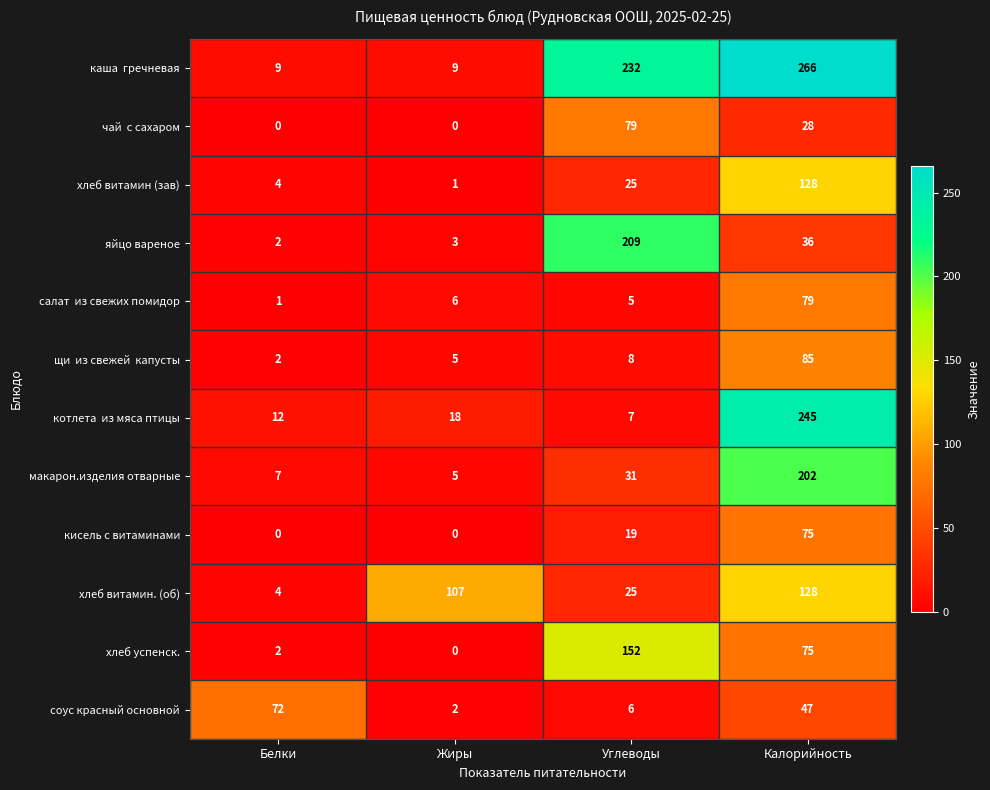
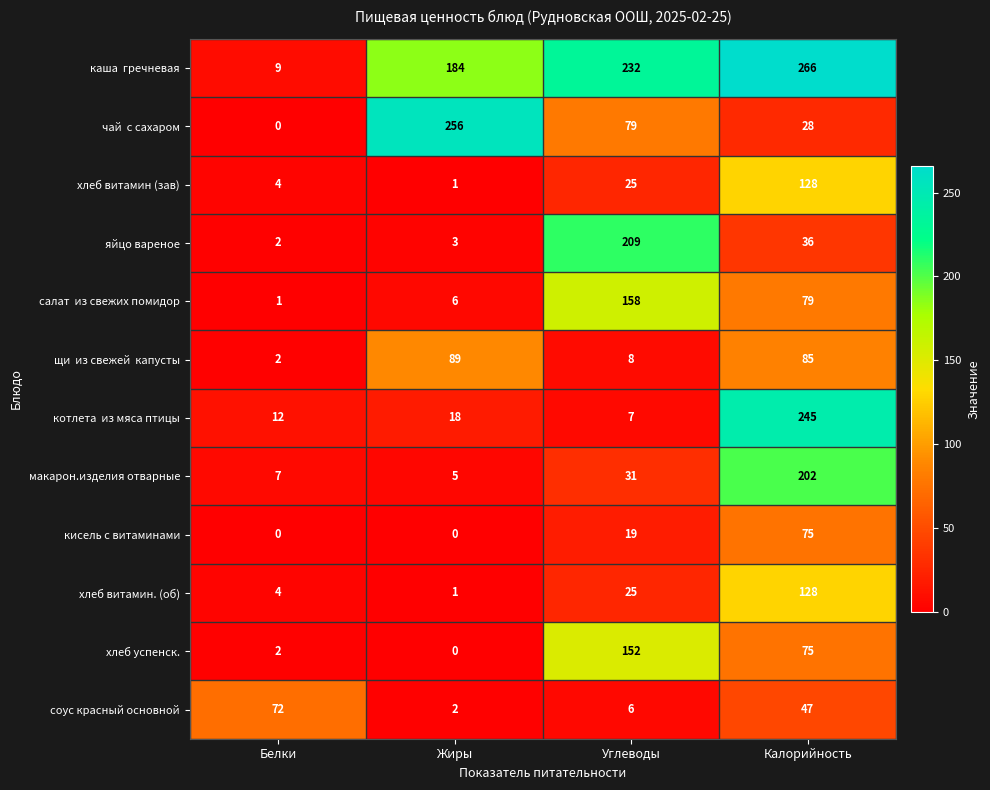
  {
    "каша гречневая": {
      "Белки": 9,
-     "Жиры": 9,
+     "Жиры": 184,
      "Углеводы": 232,
      "Калорийность": 266
    },
    "чай с сахаром": {
      "Белки": 0,
-     "Жиры": 0,
+     "Жиры": 256,
      "Углеводы": 79,
      "Калорийность": 28
    },
    "хлеб витамин (зав)": {
      "Белки": 4,
      "Жиры": 1,
      "Углеводы": 25,
      "Калорийность": 128
    },
    "яйцо вареное": {
      "Белки": 2,
      "Жиры": 3,
      "Углеводы": 209,
      "Калорийность": 36
    },
    "салат из свежих помидор": {
      "Белки": 1,
      "Жиры": 6,
-     "Углеводы": 5,
+     "Углеводы": 158,
      "Калорийность": 79
    },
    "щи из свежей капусты": {
      "Белки": 2,
-     "Жиры": 5,
+     "Жиры": 89,
      "Углеводы": 8,
      "Калорийность": 85
    },
    "котлета из мяса птицы": {
      "Белки": 12,
      "Жиры": 18,
      "Углеводы": 7,
      "Калорийность": 245
    },
    "макарон.изделия отварные": {
      "Белки": 7,
      "Жиры": 5,
      "Углеводы": 31,
      "Калорийность": 202
    },
    "кисель с витаминами": {
      "Белки": 0,
      "Жиры": 0,
      "Углеводы": 19,
      "Калорийность": 75
    },
    "хлеб витамин. (об)": {
      "Белки": 4,
-     "Жиры": 107,
+     "Жиры": 1,
      "Углеводы": 25,
      "Калорийность": 128
    },
    "хлеб успенск.": {
      "Белки": 2,
      "Жиры": 0,
      "Углеводы": 152,
      "Калорийность": 75
    },
    "соус красный основной": {
      "Белки": 72,
      "Жиры": 2,
      "Углеводы": 6,
      "Калорийность": 47
    }
  }
